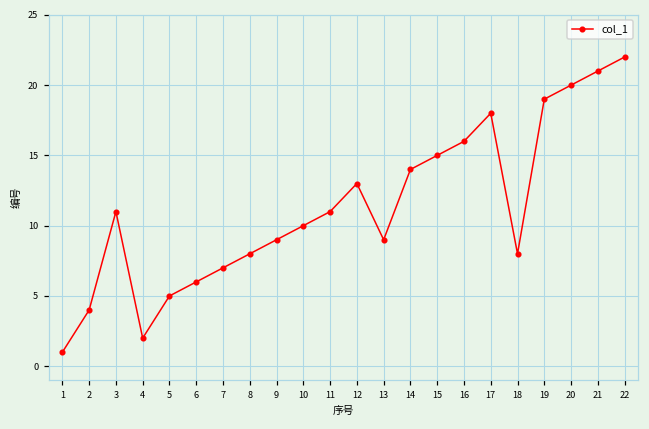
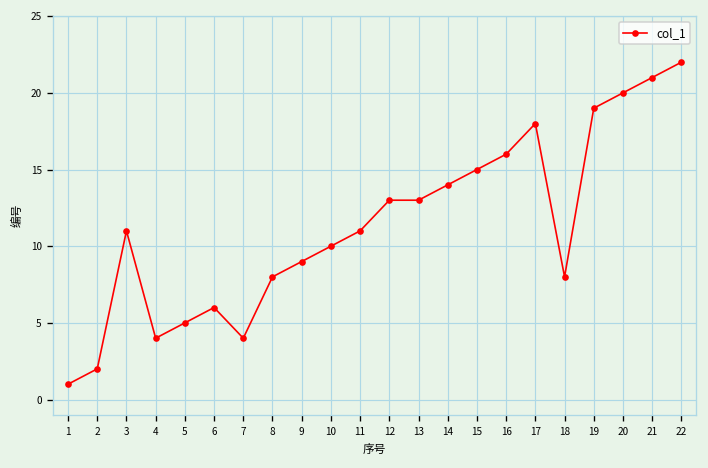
  {
    "1": 1,
-   "2": 4,
+   "2": 2,
    "3": 11,
-   "4": 2,
+   "4": 4,
    "5": 5,
    "6": 6,
-   "7": 7,
+   "7": 4,
    "8": 8,
    "9": 9,
    "10": 10,
    "11": 11,
    "12": 13,
-   "13": 9,
+   "13": 13,
    "14": 14,
    "15": 15,
    "16": 16,
    "17": 18,
    "18": 8,
    "19": 19,
    "20": 20,
    "21": 21,
    "22": 22
  }
